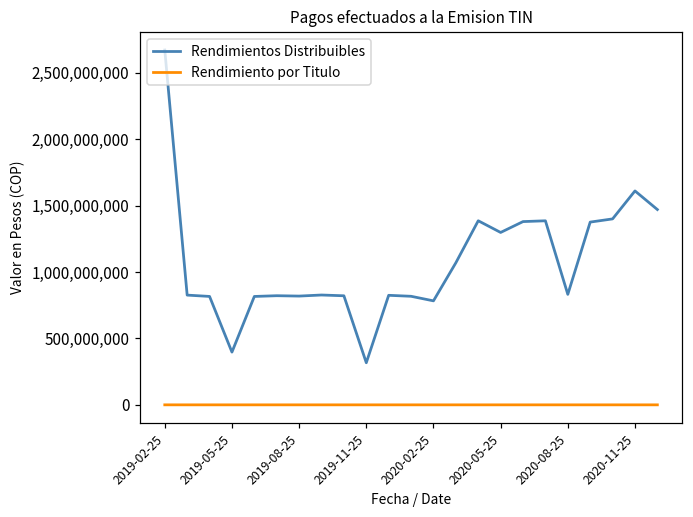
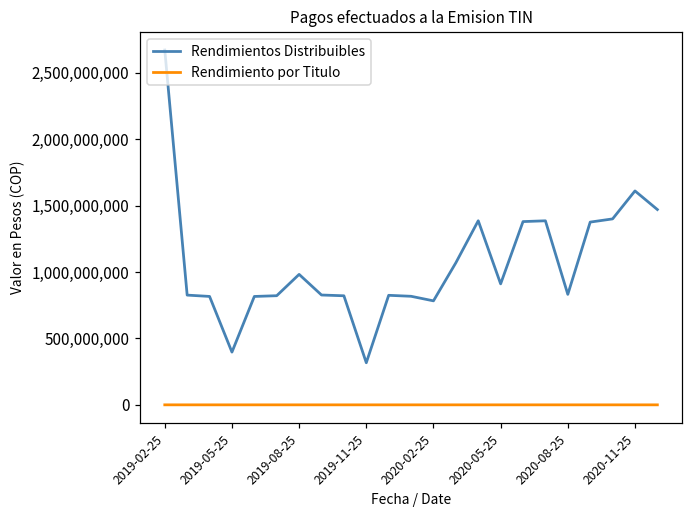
  {
    "Rendimientos Distribuibles": {
      "2019-05-25": "400,000,000",
-     "2019-08-25": "820,000,000",
+     "2019-08-25": "980,000,000",
      "2019-11-25": "320,000,000",
      "2020-02-25": "780,000,000",
-     "2020-05-25": "1,300,000,000",
+     "2020-05-25": "910,000,000",
      "2020-08-25": "830,000,000",
      "2020-11-25": "1,610,000,000"
    },
    "Rendimiento por Titulo": {
      "2019-02-25": "0",
      "2019-05-25": "0",
      "2019-08-25": "0",
      "2019-11-25": "0",
      "2020-02-25": "0",
      "2020-05-25": "0",
      "2020-08-25": "0",
      "2020-11-25": "0"
    }
  }
